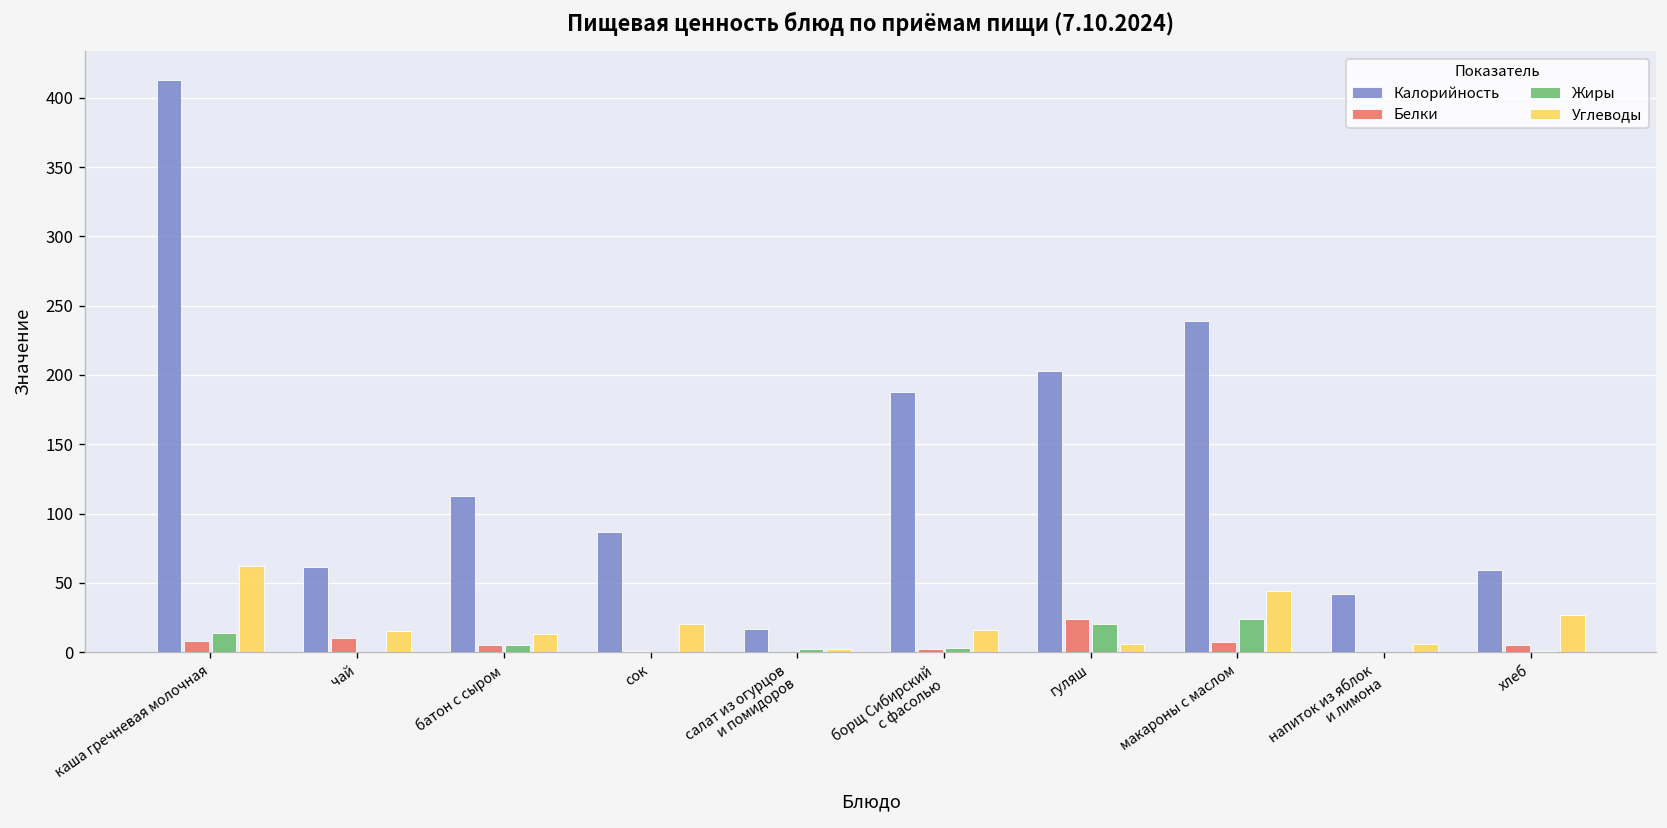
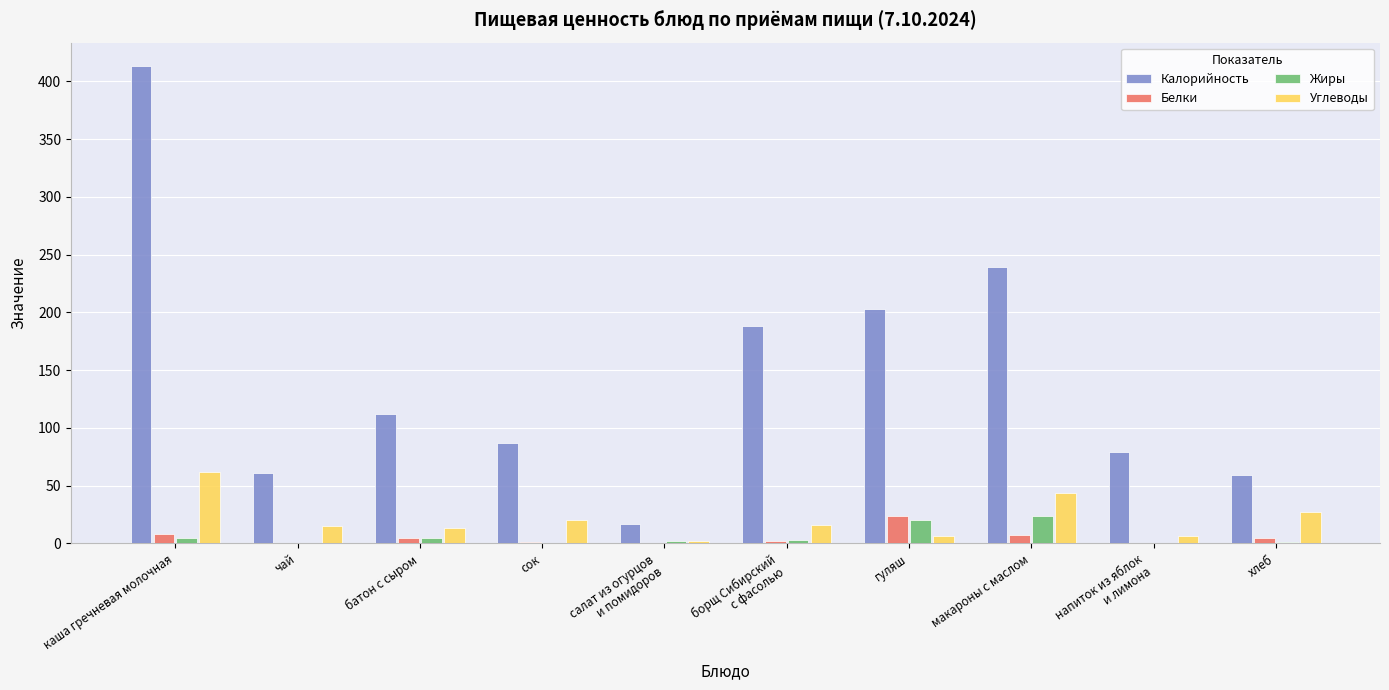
  {
    "Калорийность": {
      "каша гречневая молочная": 413,
      "чай": 61,
      "батон с сыром": 112,
      "сок": 87,
      "салат из огурцов и помидоров": 17,
      "борщ Сибирский с фасолью": 188,
      "гуляш": 203,
      "макароны с маслом": 239,
-     "напиток из яблок и лимона": 42,
+     "напиток из яблок и лимона": 79,
      "хлеб": 59
    },
    "Белки": {
      "каша гречневая молочная": 8,
-     "чай": 10,
+     "чай": 0,
      "батон с сыром": 5,
      "салат из огурцов и помидоров": 0,
      "гуляш": 24,
      "макароны с маслом": 7,
      "напиток из яблок и лимона": 0,
      "хлеб": 5
    },
    "Жиры": {
-     "каша гречневая молочная": 14,
+     "каша гречневая молочная": 5,
      "чай": 0,
      "батон с сыром": 5,
      "сок": 0,
      "борщ Сибирский с фасолью": 3,
      "гуляш": 20,
      "макароны с маслом": 24,
      "напиток из яблок и лимона": 0
    },
    "Углеводы": {
      "каша гречневая молочная": 62,
      "чай": 15,
      "батон с сыром": 13,
      "сок": 20,
      "борщ Сибирский с фасолью": 16,
      "гуляш": 6,
      "макароны с маслом": 44,
      "напиток из яблок и лимона": 6,
      "хлеб": 27
    }
  }
